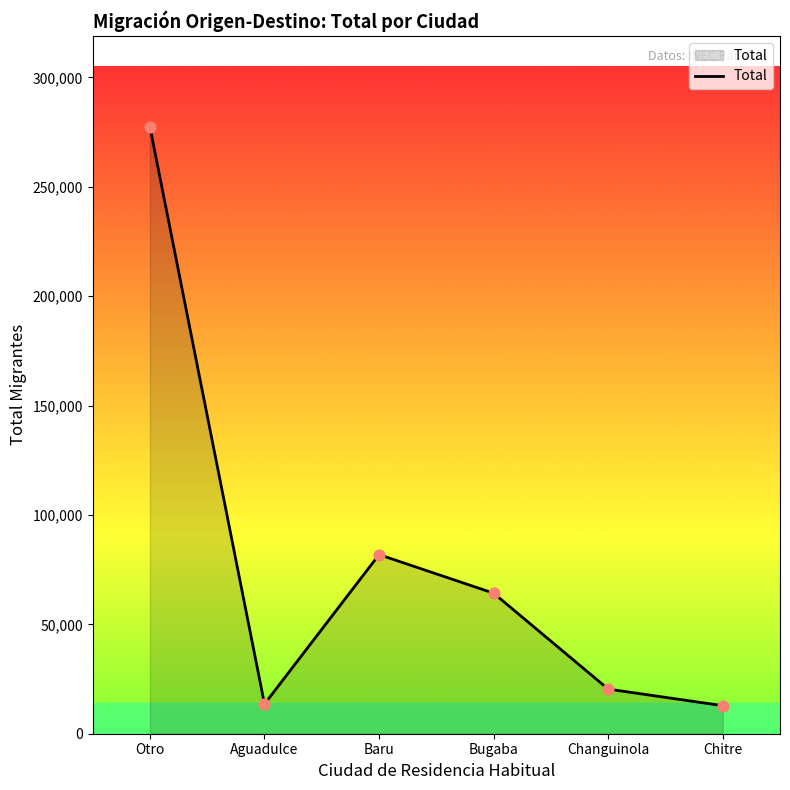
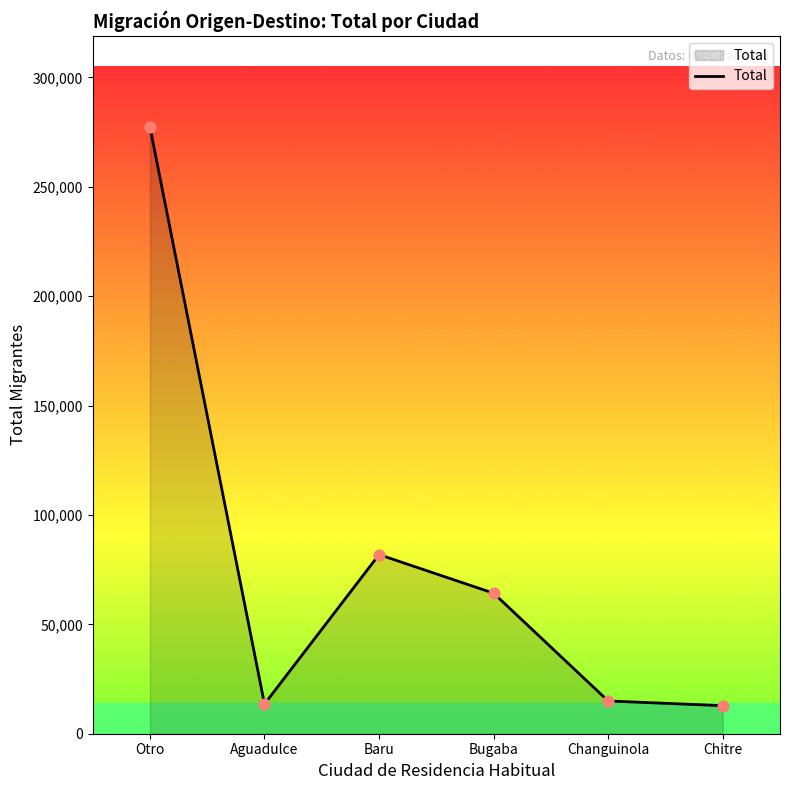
  {
    "Otro": "277,000",
    "Baru": "82,000",
    "Bugaba": "64,000",
-   "Changuinola": "20,000"
+   "Changuinola": "15,000"
  }
